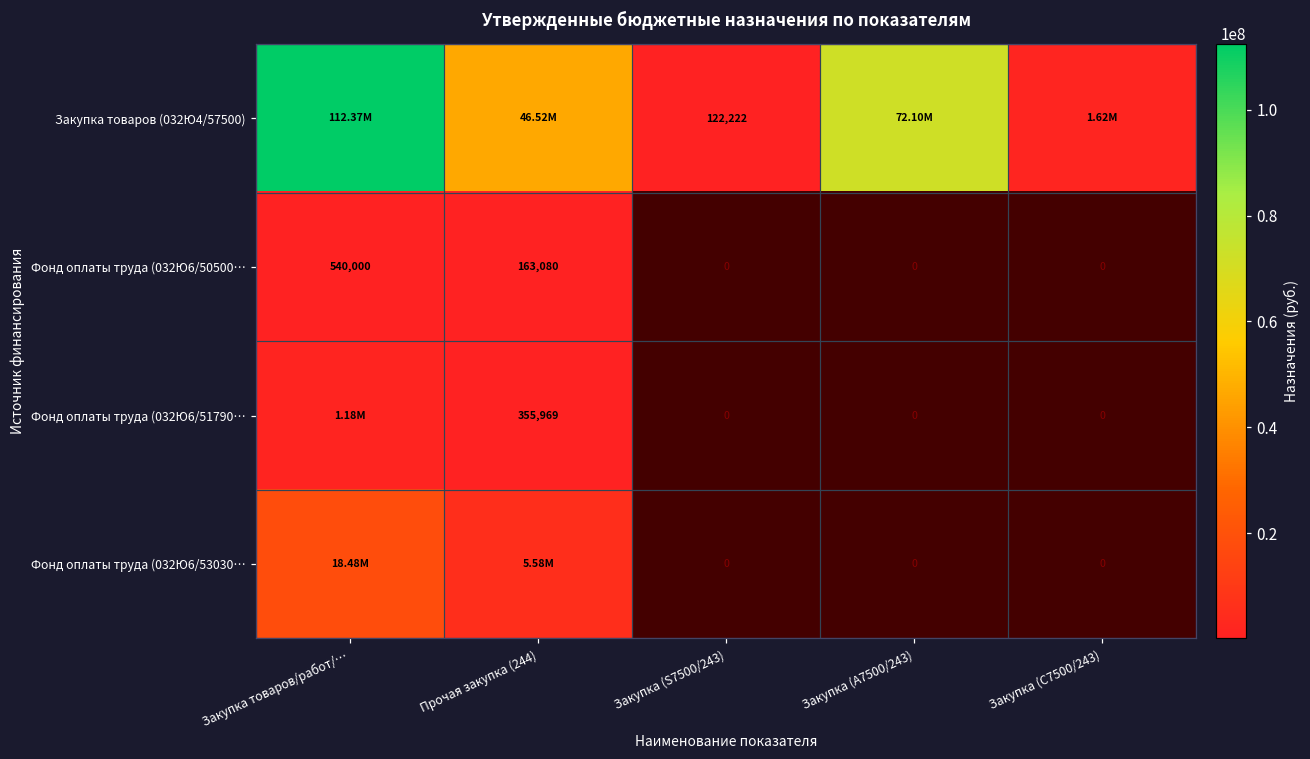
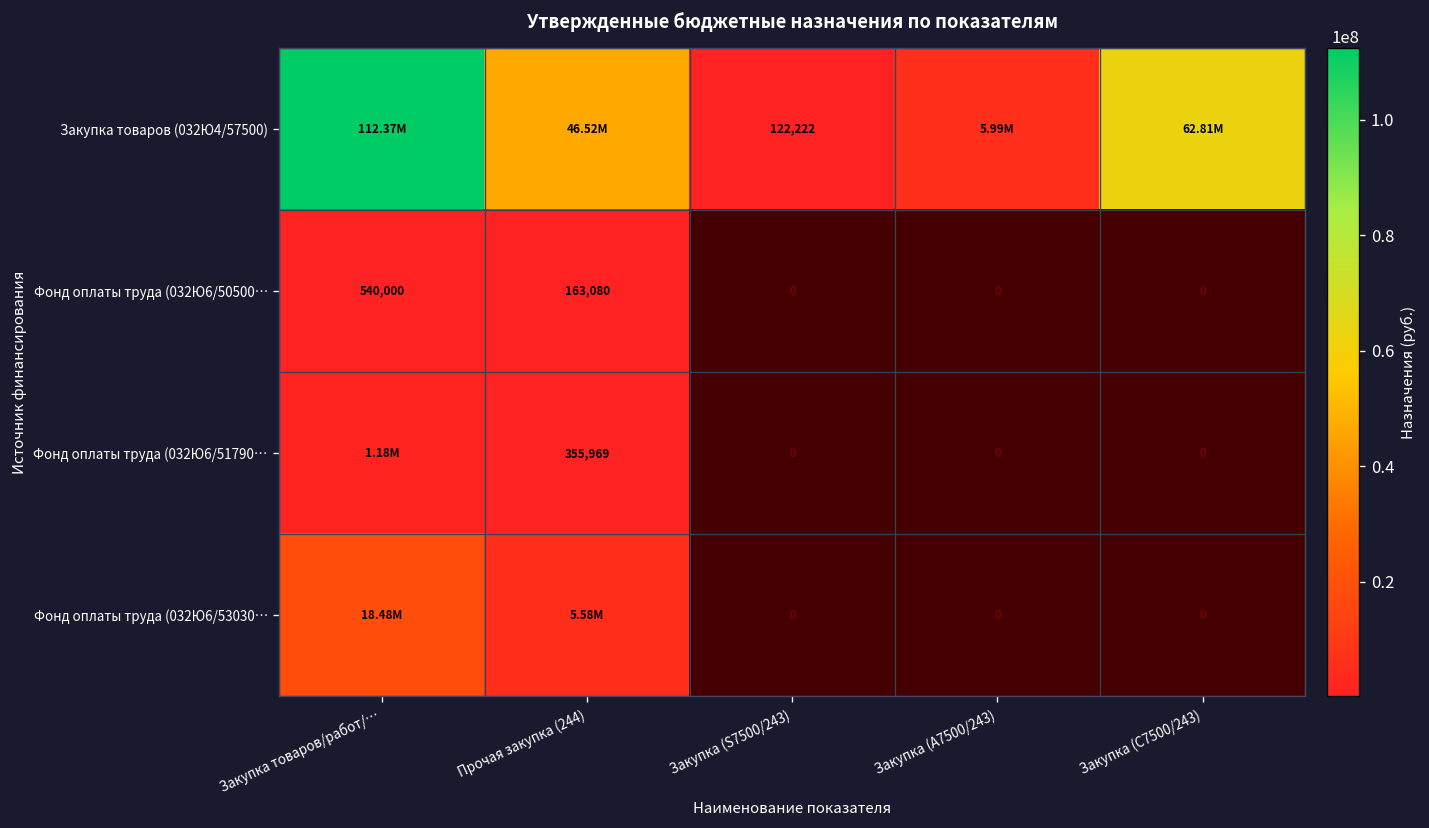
  {
    "Закупка товаров (032Ю4/57500)": {
      "Закупка товаров/работ/…": "112.37M",
      "Прочая закупка (244)": "46.52M",
      "Закупка (S7500/243)": "122,222",
-     "Закупка (А7500/243)": "72.10M",
-     "Закупка (С7500/243)": "1.62M"
+     "Закупка (А7500/243)": "5.99M",
+     "Закупка (С7500/243)": "62.81M"
    },
    "Фонд оплаты труда (032Ю6/50500…": {
      "Закупка товаров/работ/…": "540,000",
      "Прочая закупка (244)": "163,080"
    },
    "Фонд оплаты труда (032Ю6/51790…": {
      "Закупка товаров/работ/…": "1.18M",
      "Прочая закупка (244)": "355,969"
    },
    "Фонд оплаты труда (032Ю6/53030…": {
      "Закупка товаров/работ/…": "18.48M",
      "Прочая закупка (244)": "5.58M"
    }
  }
